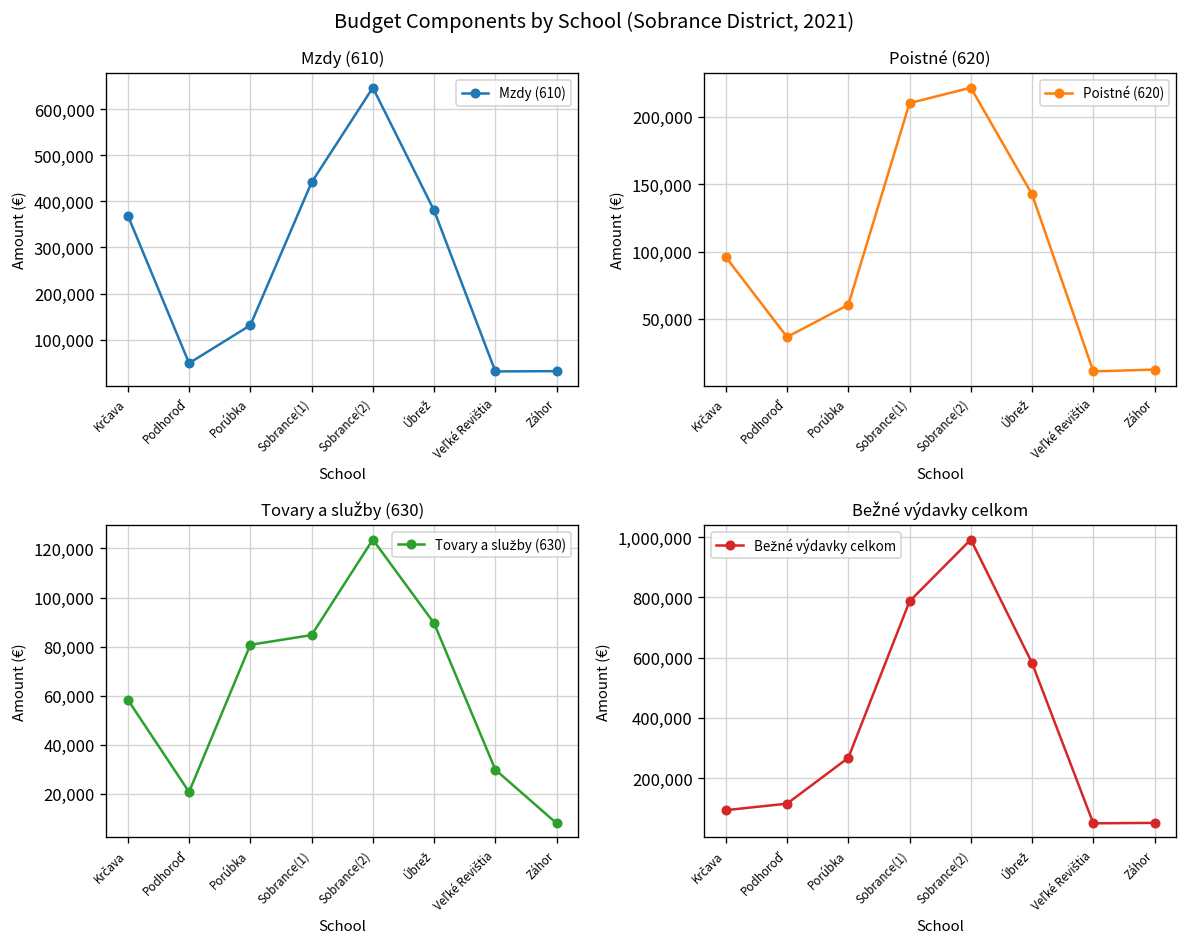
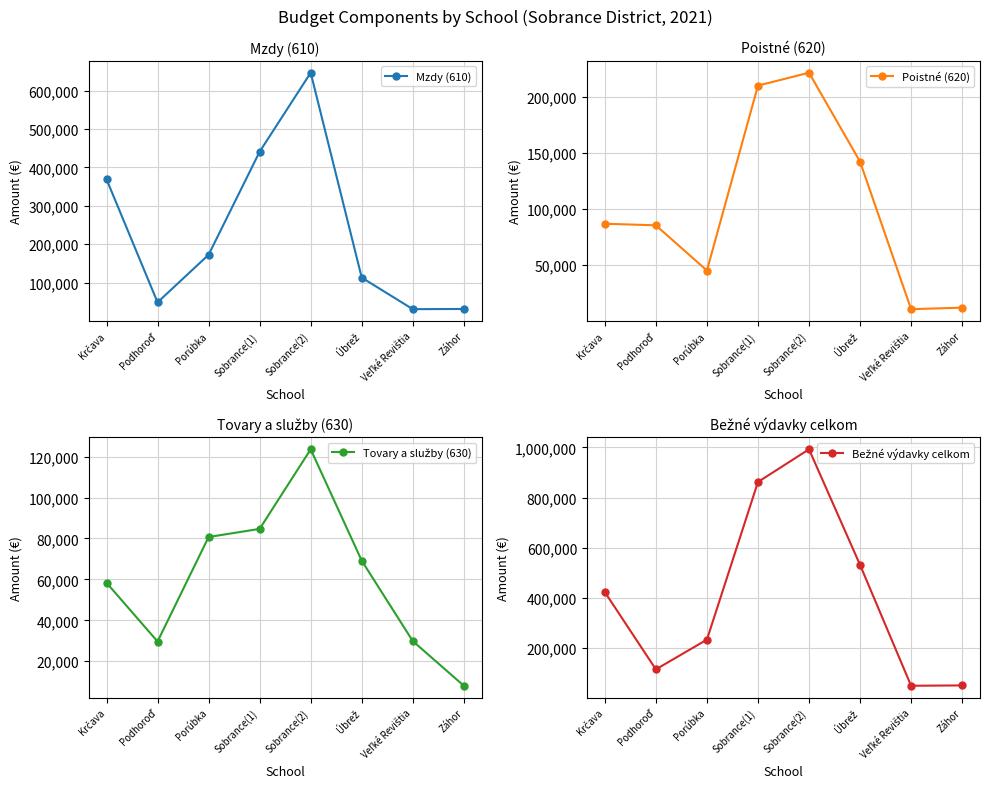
  {
    "Mzdy (610)": {
      "Krčava": "370,000",
      "Podhoroď": "50,000",
-     "Porúbka": "130,000",
+     "Porúbka": "170,000",
      "Sobrance(1)": "440,000",
      "Sobrance(2)": "650,000",
-     "Úbrež": "380,000",
+     "Úbrež": "110,000",
      "Veľké Revištia": "30,000",
      "Záhor": "30,000"
    },
    "Poistné (620)": {
-     "Krčava": "96,000",
-     "Podhoroď": "36,000",
-     "Porúbka": "60,000",
+     "Krčava": "87,000",
+     "Podhoroď": "86,000",
+     "Porúbka": "45,000",
      "Sobrance(1)": "210,000",
      "Sobrance(2)": "222,000",
      "Úbrež": "142,000",
      "Veľké Revištia": "11,000",
      "Záhor": "12,000"
    },
    "Tovary a služby (630)": {
      "Krčava": "58,000",
-     "Podhoroď": "21,000",
+     "Podhoroď": "30,000",
      "Porúbka": "81,000",
      "Sobrance(1)": "85,000",
      "Sobrance(2)": "124,000",
-     "Úbrež": "90,000",
+     "Úbrež": "69,000",
      "Veľké Revištia": "30,000",
      "Záhor": "8,000"
    },
    "Bežné výdavky celkom": {
-     "Krčava": "90,000",
+     "Krčava": "420,000",
      "Podhoroď": "120,000",
-     "Porúbka": "270,000",
-     "Sobrance(1)": "790,000",
+     "Porúbka": "230,000",
+     "Sobrance(1)": "860,000",
      "Sobrance(2)": "990,000",
-     "Úbrež": "580,000",
+     "Úbrež": "530,000",
      "Veľké Revištia": "50,000",
      "Záhor": "50,000"
    }
  }
